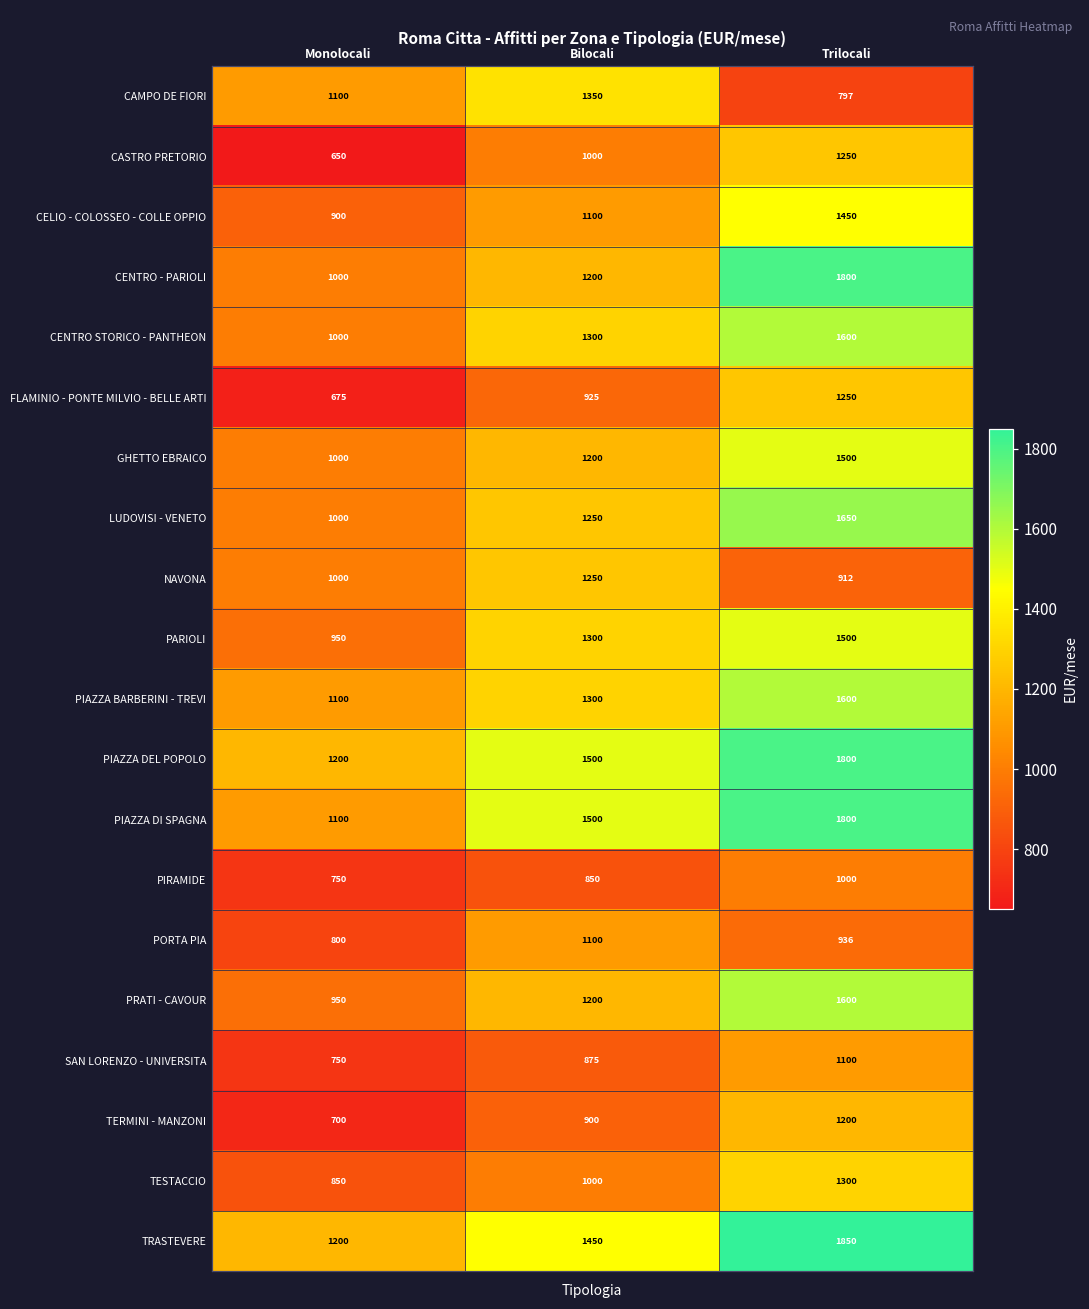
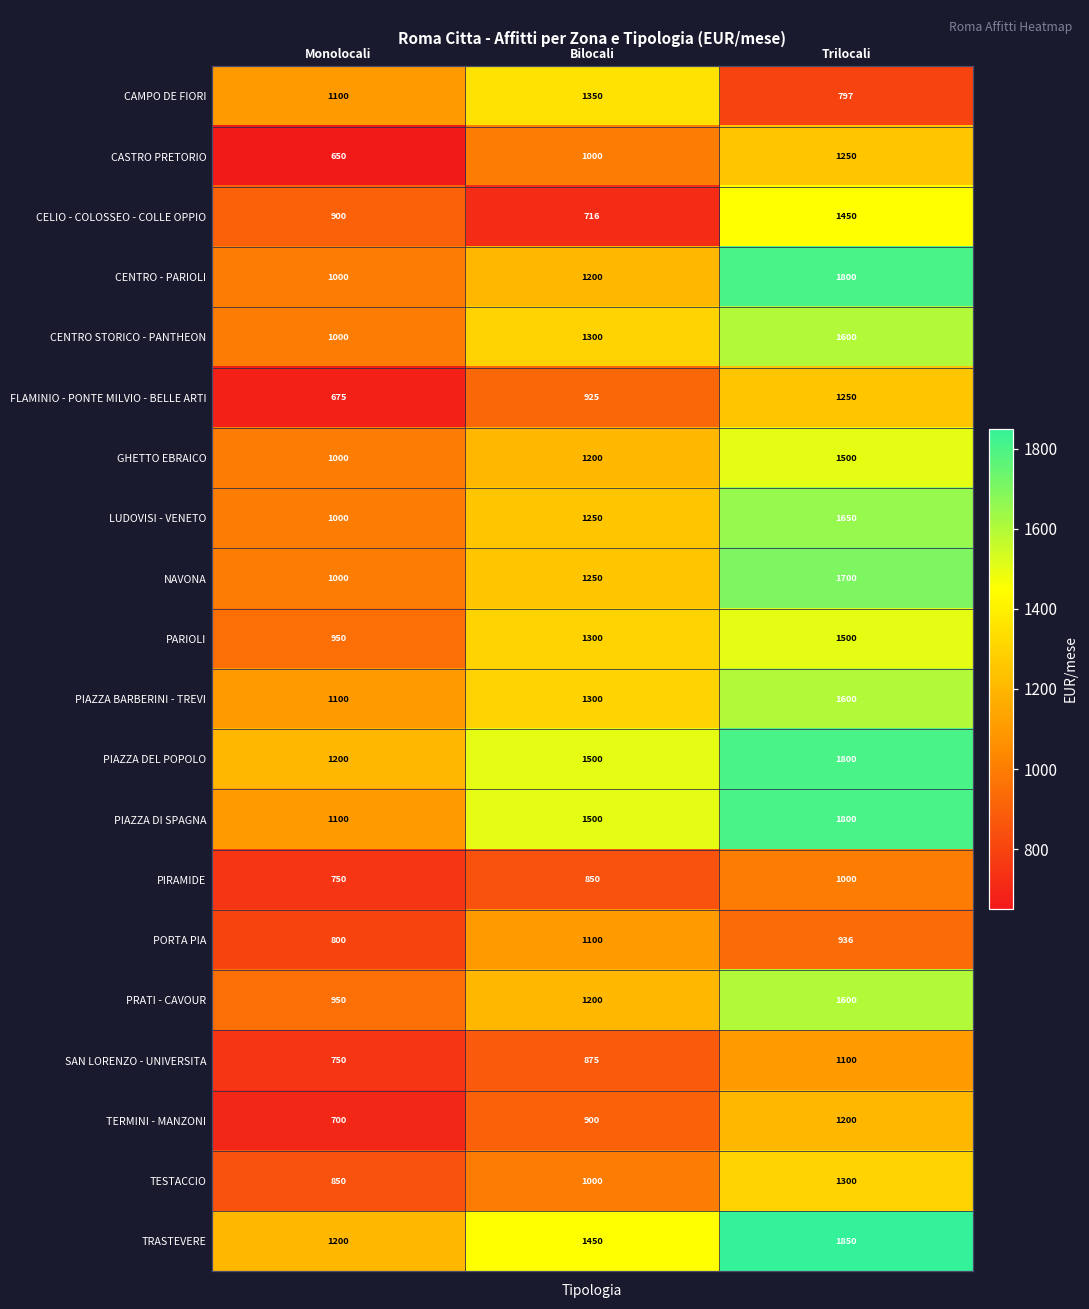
  {
    "CAMPO DE FIORI": {
      "Monolocali": 1100,
      "Bilocali": 1350,
      "Trilocali": 797
    },
    "CASTRO PRETORIO": {
      "Monolocali": 650,
      "Bilocali": 1000,
      "Trilocali": 1250
    },
    "CELIO - COLOSSEO - COLLE OPPIO": {
      "Monolocali": 900,
-     "Bilocali": 1100,
+     "Bilocali": 716,
      "Trilocali": 1450
    },
    "CENTRO - PARIOLI": {
      "Monolocali": 1000,
      "Bilocali": 1200,
      "Trilocali": 1800
    },
    "CENTRO STORICO - PANTHEON": {
      "Monolocali": 1000,
      "Bilocali": 1300,
      "Trilocali": 1600
    },
    "FLAMINIO - PONTE MILVIO - BELLE ARTI": {
      "Monolocali": 675,
      "Bilocali": 925,
      "Trilocali": 1250
    },
    "GHETTO EBRAICO": {
      "Monolocali": 1000,
      "Bilocali": 1200,
      "Trilocali": 1500
    },
    "LUDOVISI - VENETO": {
      "Monolocali": 1000,
      "Bilocali": 1250,
      "Trilocali": 1650
    },
    "NAVONA": {
      "Monolocali": 1000,
      "Bilocali": 1250,
-     "Trilocali": 912
+     "Trilocali": 1700
    },
    "PARIOLI": {
      "Monolocali": 950,
      "Bilocali": 1300,
      "Trilocali": 1500
    },
    "PIAZZA BARBERINI - TREVI": {
      "Monolocali": 1100,
      "Bilocali": 1300,
      "Trilocali": 1600
    },
    "PIAZZA DEL POPOLO": {
      "Monolocali": 1200,
      "Bilocali": 1500,
      "Trilocali": 1800
    },
    "PIAZZA DI SPAGNA": {
      "Monolocali": 1100,
      "Bilocali": 1500,
      "Trilocali": 1800
    },
    "PIRAMIDE": {
      "Monolocali": 750,
      "Bilocali": 850,
      "Trilocali": 1000
    },
    "PORTA PIA": {
      "Monolocali": 800,
      "Bilocali": 1100,
      "Trilocali": 936
    },
    "PRATI - CAVOUR": {
      "Monolocali": 950,
      "Bilocali": 1200,
      "Trilocali": 1600
    },
    "SAN LORENZO - UNIVERSITA": {
      "Monolocali": 750,
      "Bilocali": 875,
      "Trilocali": 1100
    },
    "TERMINI - MANZONI": {
      "Monolocali": 700,
      "Bilocali": 900,
      "Trilocali": 1200
    },
    "TESTACCIO": {
      "Monolocali": 850,
      "Bilocali": 1000,
      "Trilocali": 1300
    },
    "TRASTEVERE": {
      "Monolocali": 1200,
      "Bilocali": 1450,
      "Trilocali": 1850
    }
  }
